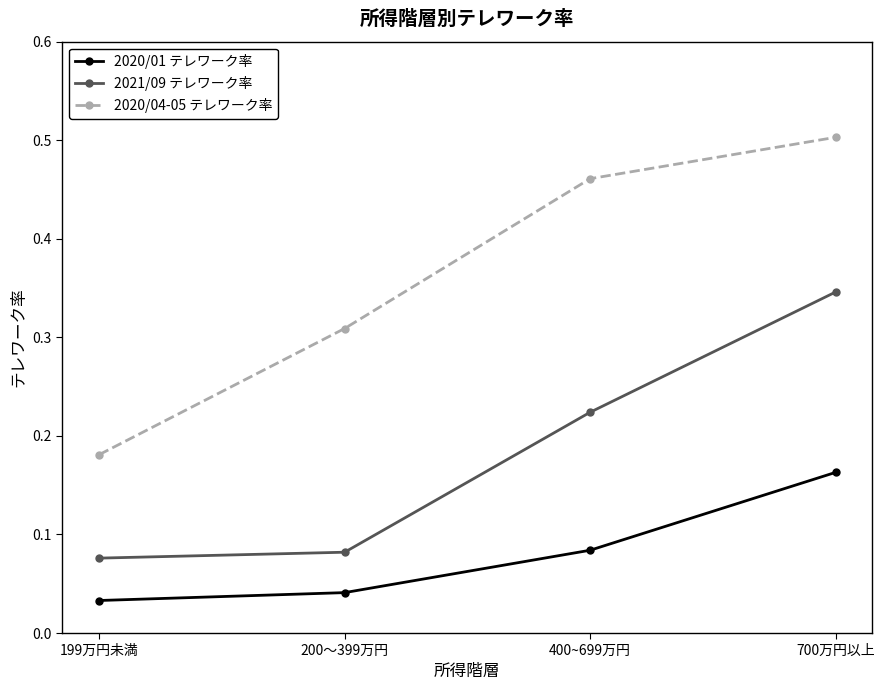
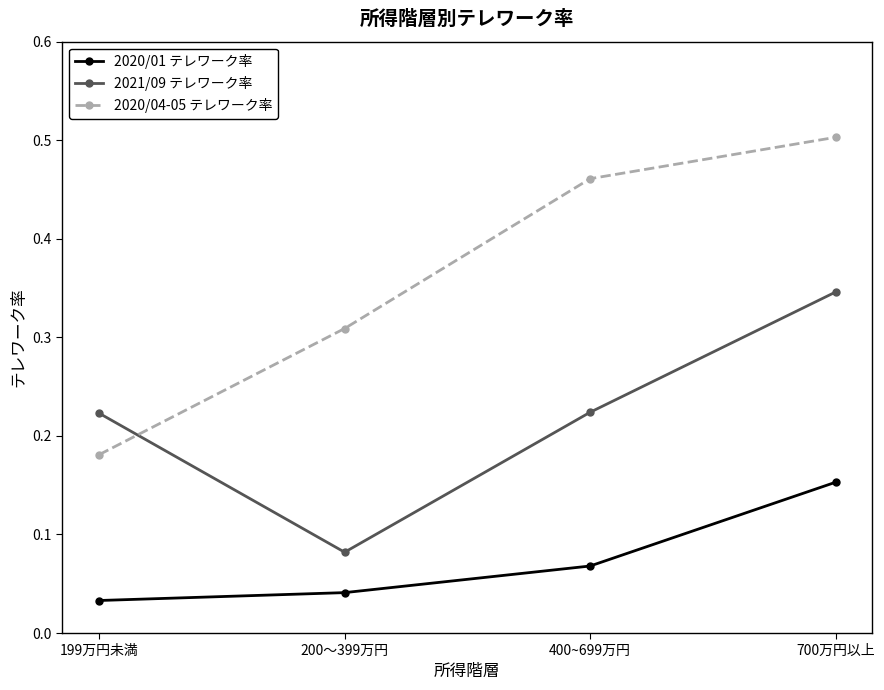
  {
    "2020/01 テレワーク率": {
      "199万円未満": 0.03,
      "200～399万円": 0.04,
-     "400~699万円": 0.08,
-     "700万円以上": 0.16
+     "400~699万円": 0.07,
+     "700万円以上": 0.15
    },
    "2021/09 テレワーク率": {
-     "199万円未満": 0.08,
+     "199万円未満": 0.22,
      "200～399万円": 0.08,
      "400~699万円": 0.22,
      "700万円以上": 0.35
    },
    "2020/04-05 テレワーク率": {
      "199万円未満": 0.18,
      "200～399万円": 0.31,
      "400~699万円": 0.46,
      "700万円以上": 0.50
    }
  }
